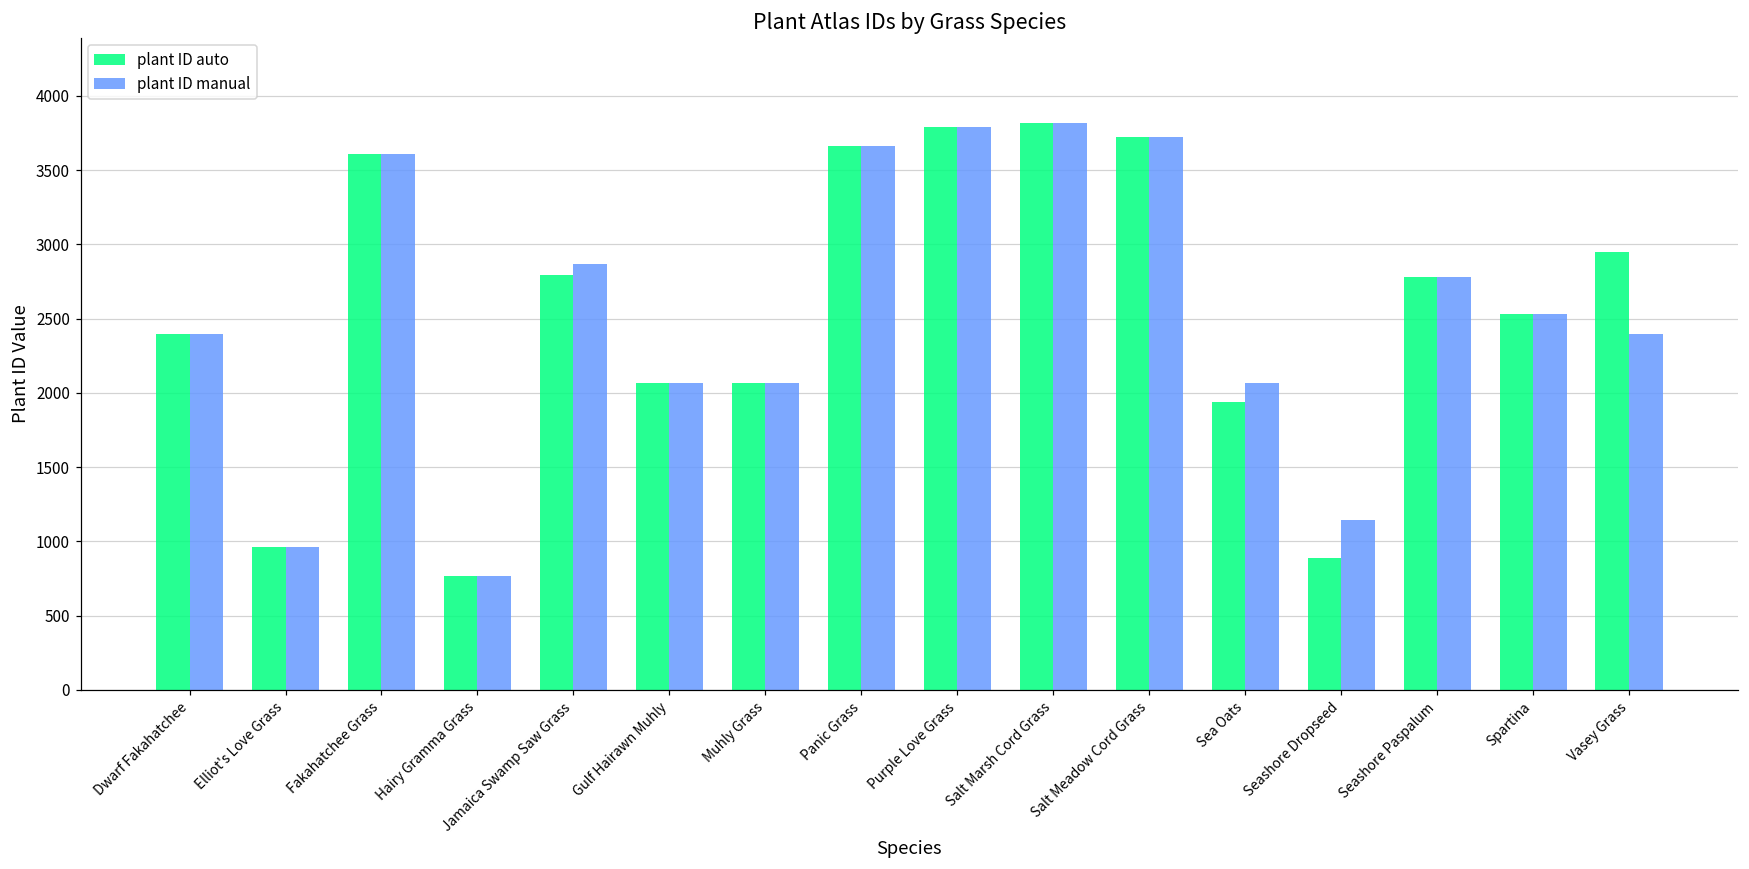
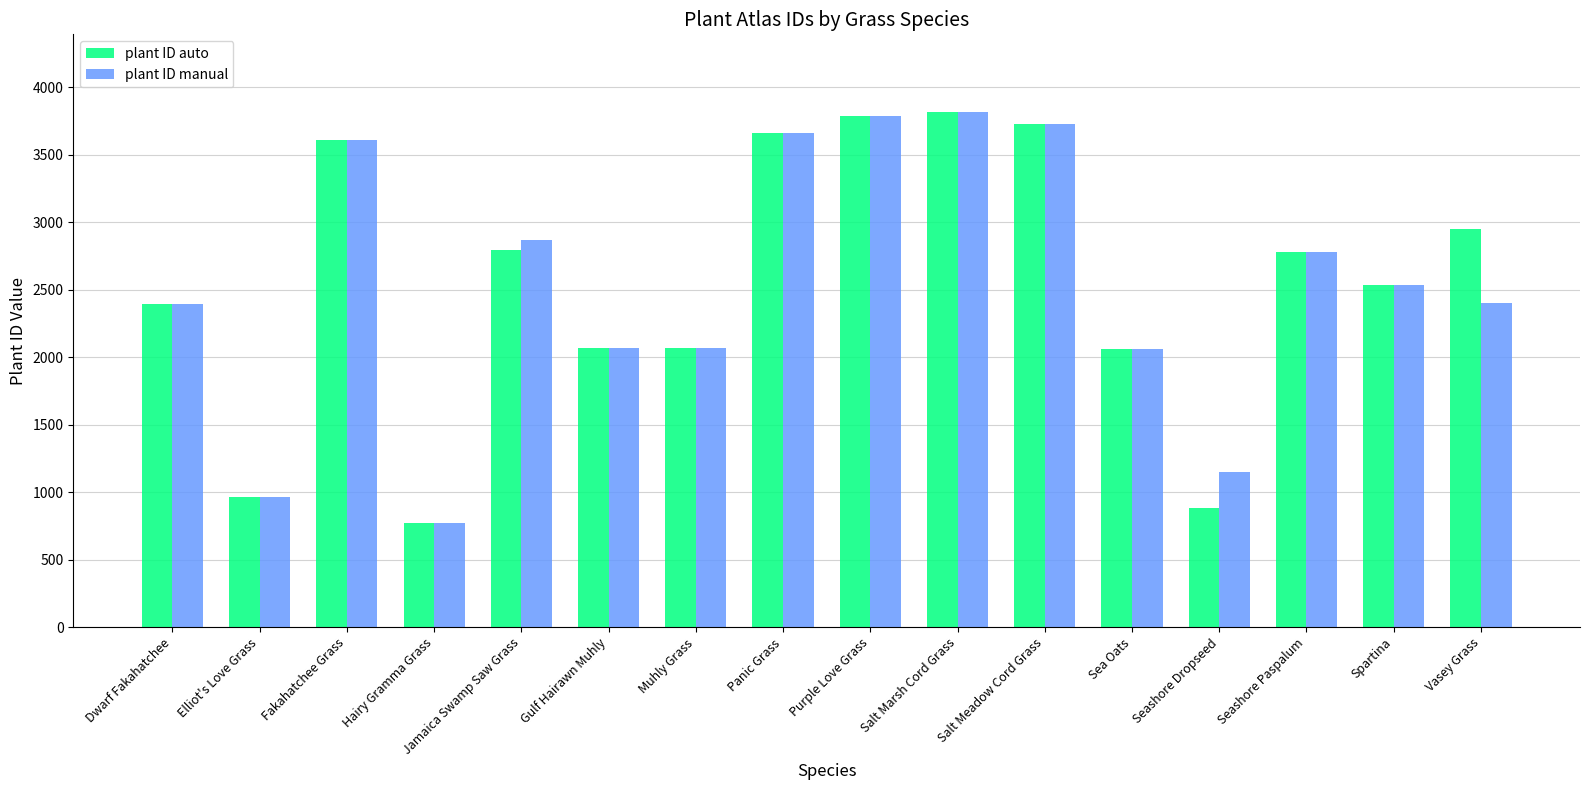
  {
    "plant ID auto": {
      "Dwarf Fakahatchee": 2400,
      "Elliot's Love Grass": 960,
      "Fakahatchee Grass": 3610,
      "Hairy Gramma Grass": 770,
      "Jamaica Swamp Saw Grass": 2800,
      "Gulf Hairawn Muhly": 2070,
      "Muhly Grass": 2070,
      "Panic Grass": 3660,
      "Purple Love Grass": 3790,
      "Salt Marsh Cord Grass": 3820,
      "Salt Meadow Cord Grass": 3720,
-     "Sea Oats": 1940,
+     "Sea Oats": 2060,
      "Seashore Dropseed": 890,
      "Seashore Paspalum": 2780,
      "Spartina": 2530,
      "Vasey Grass": 2950
    },
    "plant ID manual": {
      "Dwarf Fakahatchee": 2400,
      "Elliot's Love Grass": 960,
      "Fakahatchee Grass": 3610,
      "Hairy Gramma Grass": 770,
      "Jamaica Swamp Saw Grass": 2870,
      "Gulf Hairawn Muhly": 2070,
      "Muhly Grass": 2070,
      "Panic Grass": 3660,
      "Purple Love Grass": 3790,
      "Salt Marsh Cord Grass": 3820,
      "Salt Meadow Cord Grass": 3720,
      "Sea Oats": 2060,
      "Seashore Dropseed": 1150,
      "Seashore Paspalum": 2780,
      "Spartina": 2530,
      "Vasey Grass": 2400
    }
  }
